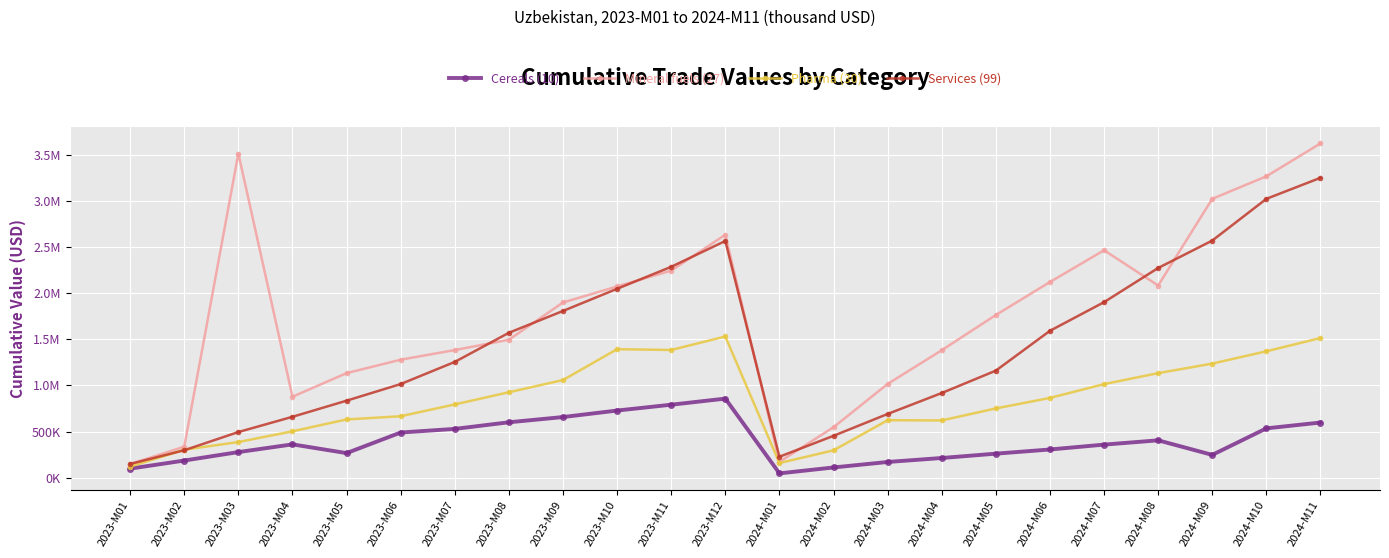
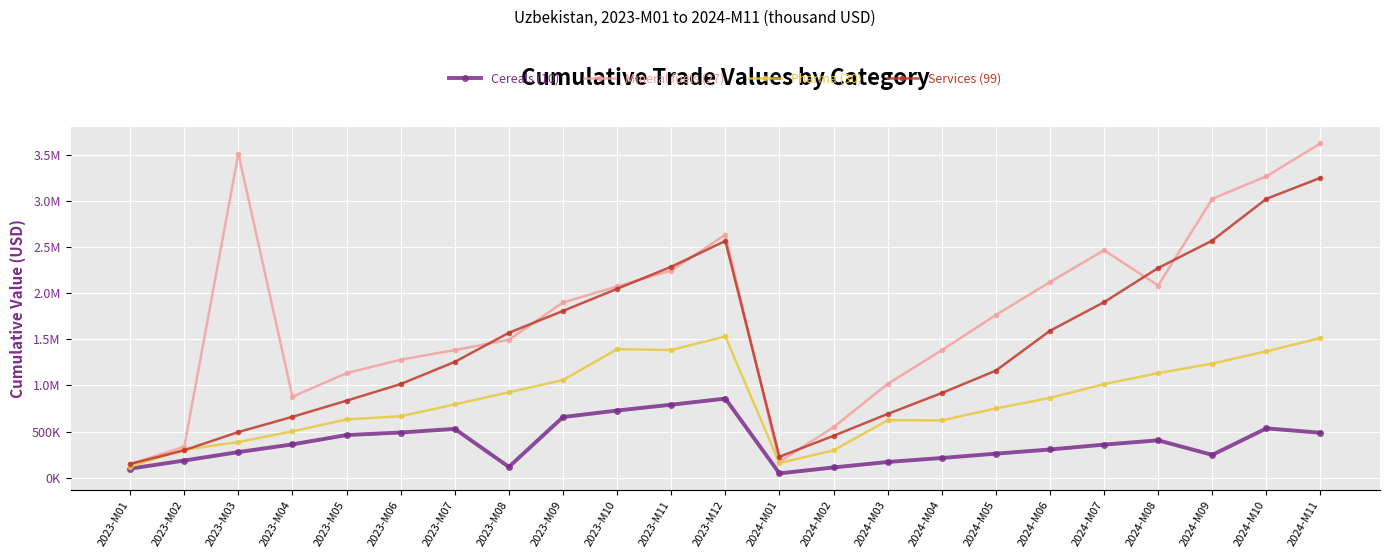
  {
    "Cereals (10)": {
      "2023-M02": 200000,
      "2023-M03": 300000,
      "2023-M04": 400000,
-     "2023-M05": 300000,
+     "2023-M05": 500000,
      "2023-M06": 500000,
      "2023-M07": 500000,
-     "2023-M08": 600000,
+     "2023-M08": 100000,
      "2023-M09": 700000,
      "2023-M10": 700000,
      "2023-M11": 800000,
      "2023-M12": 900000,
      "2024-M01": 0,
      "2024-M02": 100000,
      "2024-M03": 200000,
      "2024-M04": 200000,
      "2024-M05": 300000,
      "2024-M06": 300000,
      "2024-M07": 400000,
      "2024-M08": 400000,
      "2024-M09": 200000,
      "2024-M10": 500000,
-     "2024-M11": 600000
+     "2024-M11": 500000
    },
    "Mineral fuels (27)": {
      "2023-M02": 300000,
      "2023-M03": 3500000,
      "2023-M04": 900000,
      "2023-M05": 1100000,
      "2023-M06": 1300000,
      "2023-M07": 1400000,
      "2023-M08": 1500000,
      "2023-M09": 1900000,
      "2023-M11": 2200000,
      "2023-M12": 2600000,
      "2024-M02": 500000,
      "2024-M03": 1000000,
      "2024-M04": 1400000,
      "2024-M05": 1800000,
      "2024-M06": 2100000,
      "2024-M07": 2500000,
      "2024-M08": 2100000,
      "2024-M09": 3000000,
      "2024-M10": 3300000,
      "2024-M11": 3600000
    },
    "Pharma (30)": {
      "2023-M03": 400000,
      "2023-M04": 500000,
      "2023-M05": 600000,
      "2023-M06": 700000,
      "2023-M07": 800000,
      "2023-M08": 900000,
      "2023-M09": 1100000,
      "2023-M10": 1400000,
      "2023-M11": 1400000,
      "2023-M12": 1500000,
      "2024-M02": 300000,
      "2024-M03": 600000,
      "2024-M04": 600000,
      "2024-M05": 800000,
      "2024-M06": 900000,
      "2024-M07": 1000000,
      "2024-M08": 1100000,
      "2024-M09": 1200000,
      "2024-M10": 1400000,
      "2024-M11": 1500000
    },
    "Services (99)": {
      "2023-M03": 500000,
      "2023-M04": 700000,
      "2023-M05": 800000,
      "2023-M06": 1000000,
      "2023-M07": 1300000,
      "2023-M08": 1600000,
      "2023-M09": 1800000,
      "2023-M11": 2300000,
      "2023-M12": 2600000,
      "2024-M01": 200000,
      "2024-M02": 500000,
      "2024-M03": 700000,
      "2024-M04": 900000,
      "2024-M05": 1200000,
      "2024-M06": 1600000,
      "2024-M07": 1900000,
      "2024-M08": 2300000,
      "2024-M09": 2600000,
      "2024-M10": 3000000,
      "2024-M11": 3300000
    }
  }
